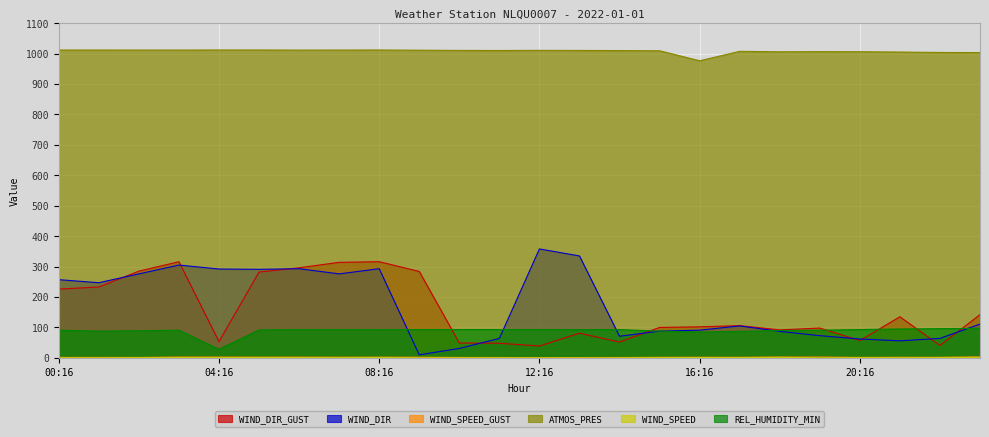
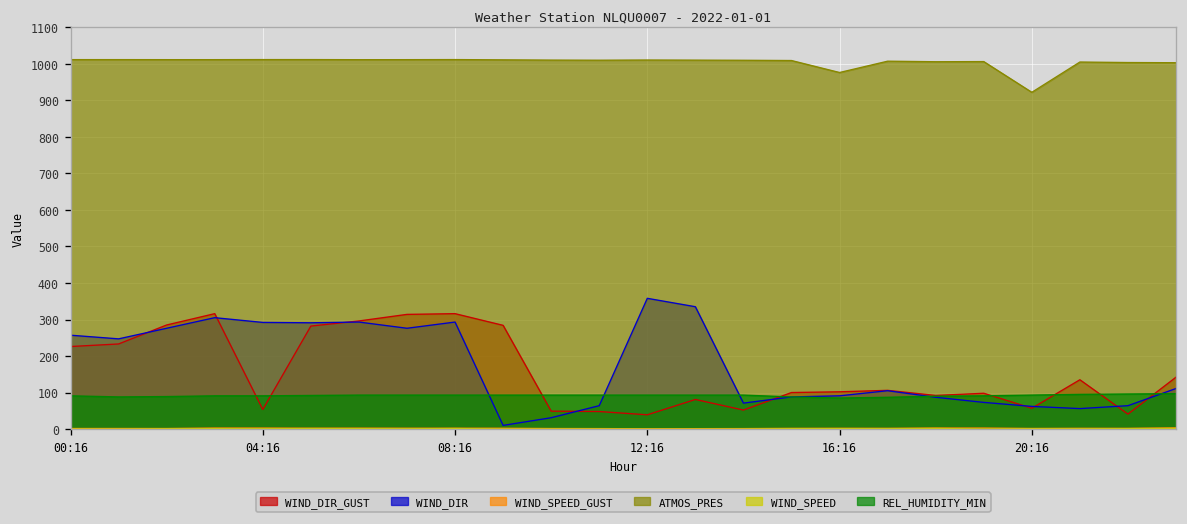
  {
    "WIND_DIR_GUST": {
      "00:16": 230,
      "04:16": 50,
      "08:16": 320,
      "12:16": 40,
      "16:16": 100
    },
    "WIND_DIR": {
      "00:16": 260,
      "04:16": 290,
      "08:16": 290,
      "12:16": 360
    },
    "ATMOS_PRES": {
      "00:16": 1010,
      "04:16": 1010,
      "08:16": 1010,
      "12:16": 1010,
      "16:16": 980,
-     "20:16": 1010
+     "20:16": 920
    },
    "REL_HUMIDITY_MIN": {
      "00:16": 90,
-     "04:16": 30,
+     "04:16": 90,
      "08:16": 90,
      "12:16": 90,
      "20:16": 90
    }
  }
